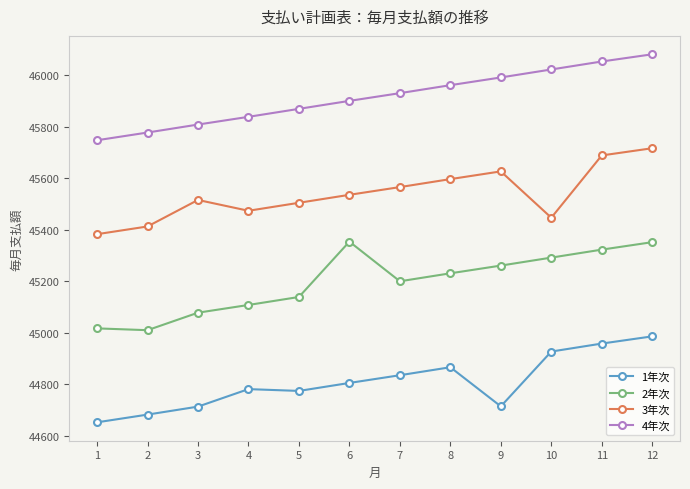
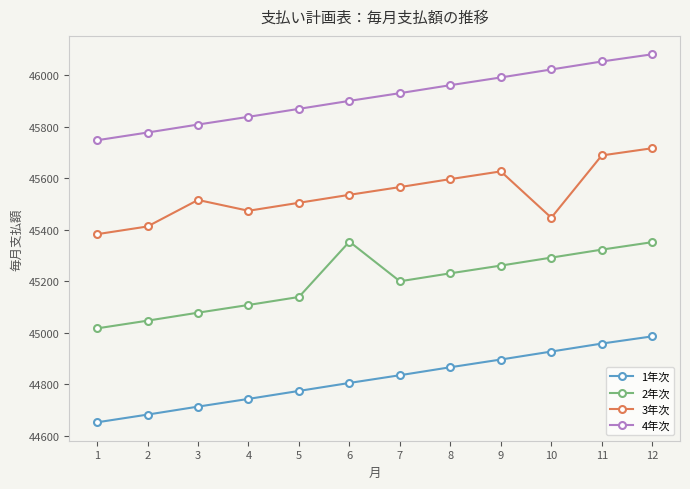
  {
    "1年次": {
      "1": 44650,
      "2": 44680,
      "3": 44710,
-     "4": 44780,
+     "4": 44740,
      "5": 44770,
      "6": 44810,
      "7": 44840,
      "8": 44870,
-     "9": 44710,
+     "9": 44900,
      "10": 44930,
      "11": 44960,
      "12": 44990
    },
    "2年次": {
      "1": 45020,
-     "2": 45010,
+     "2": 45050,
      "3": 45080,
      "4": 45110,
      "5": 45140,
      "6": 45350,
      "7": 45200,
      "8": 45230,
      "9": 45260,
      "10": 45290,
      "11": 45320,
      "12": 45350
    },
    "3年次": {
      "1": 45380,
      "2": 45410,
      "3": 45520,
      "4": 45470,
      "5": 45510,
      "6": 45540,
      "7": 45570,
      "8": 45600,
      "9": 45630,
      "10": 45450,
      "11": 45690,
      "12": 45720
    },
    "4年次": {
      "1": 45750,
      "2": 45780,
      "3": 45810,
      "4": 45840,
      "5": 45870,
      "6": 45900,
      "7": 45930,
      "8": 45960,
      "9": 45990,
      "10": 46020,
      "11": 46050,
      "12": 46080
    }
  }
